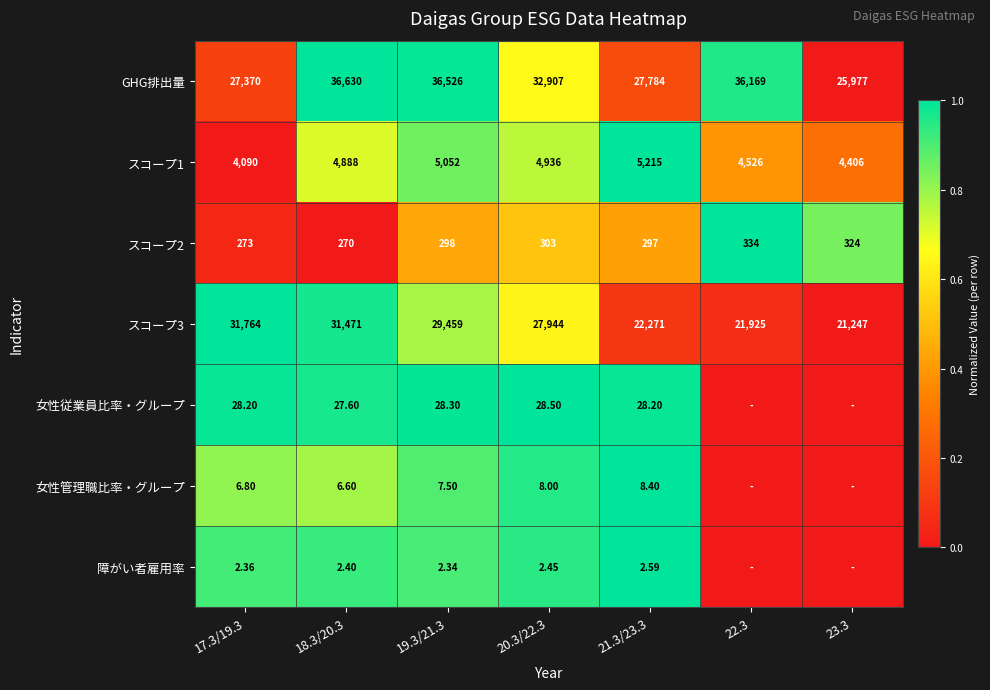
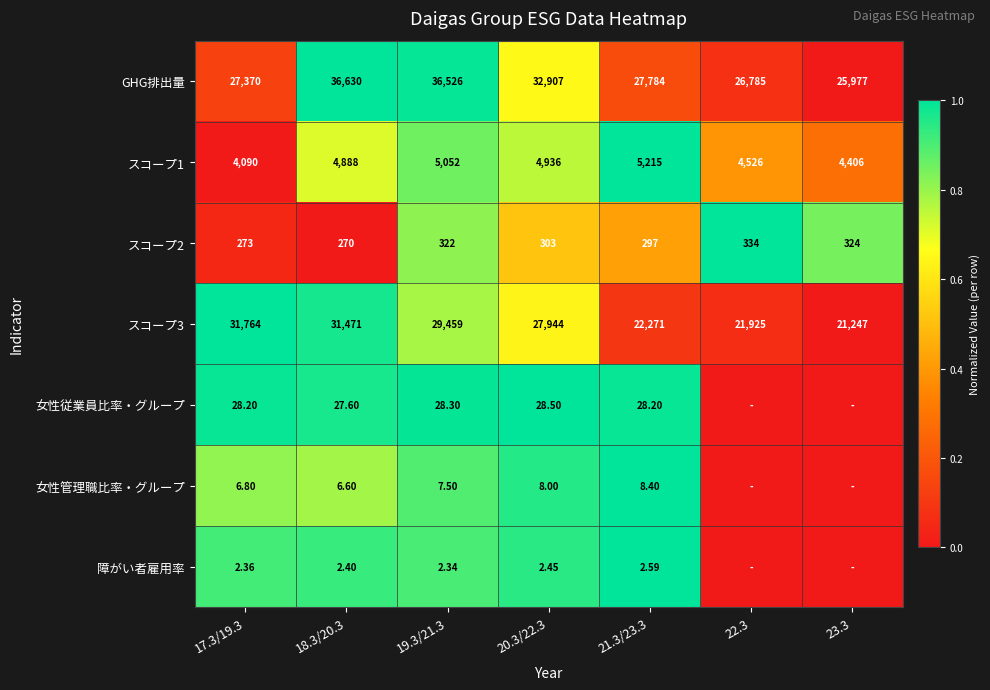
  {
    "GHG排出量": {
      "17.3/19.3": "27,370",
      "18.3/20.3": "36,630",
      "19.3/21.3": "36,526",
      "20.3/22.3": "32,907",
      "21.3/23.3": "27,784",
-     "22.3": "36,169",
+     "22.3": "26,785",
      "23.3": "25,977"
    },
    "スコープ1": {
      "17.3/19.3": "4,090",
      "18.3/20.3": "4,888",
      "19.3/21.3": "5,052",
      "20.3/22.3": "4,936",
      "21.3/23.3": "5,215",
      "22.3": "4,526",
      "23.3": "4,406"
    },
    "スコープ2": {
      "17.3/19.3": "273",
      "18.3/20.3": "270",
-     "19.3/21.3": "298",
+     "19.3/21.3": "322",
      "20.3/22.3": "303",
      "21.3/23.3": "297",
      "22.3": "334",
      "23.3": "324"
    },
    "スコープ3": {
      "17.3/19.3": "31,764",
      "18.3/20.3": "31,471",
      "19.3/21.3": "29,459",
      "20.3/22.3": "27,944",
      "21.3/23.3": "22,271",
      "22.3": "21,925",
      "23.3": "21,247"
    },
    "女性従業員比率・グループ": {
      "17.3/19.3": "28.20",
      "18.3/20.3": "27.60",
      "19.3/21.3": "28.30",
      "20.3/22.3": "28.50",
      "21.3/23.3": "28.20"
    },
    "女性管理職比率・グループ": {
      "17.3/19.3": "6.80",
      "18.3/20.3": "6.60",
      "19.3/21.3": "7.50",
      "20.3/22.3": "8.00",
      "21.3/23.3": "8.40"
    },
    "障がい者雇用率": {
      "17.3/19.3": "2.36",
      "18.3/20.3": "2.40",
      "19.3/21.3": "2.34",
      "20.3/22.3": "2.45",
      "21.3/23.3": "2.59"
    }
  }
